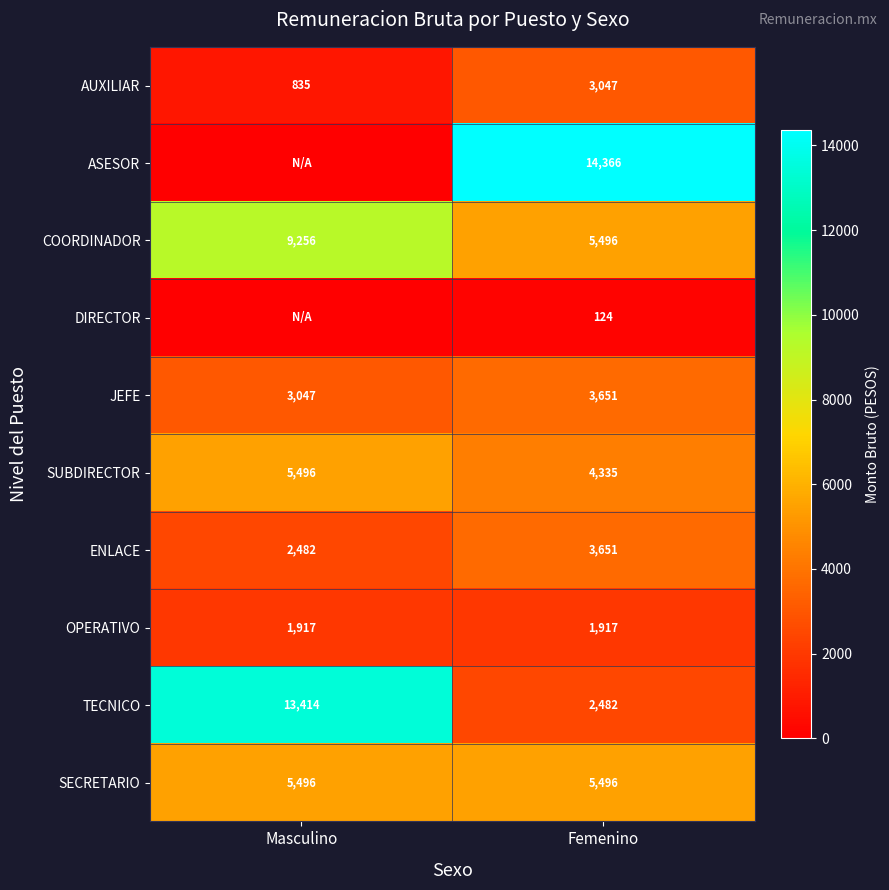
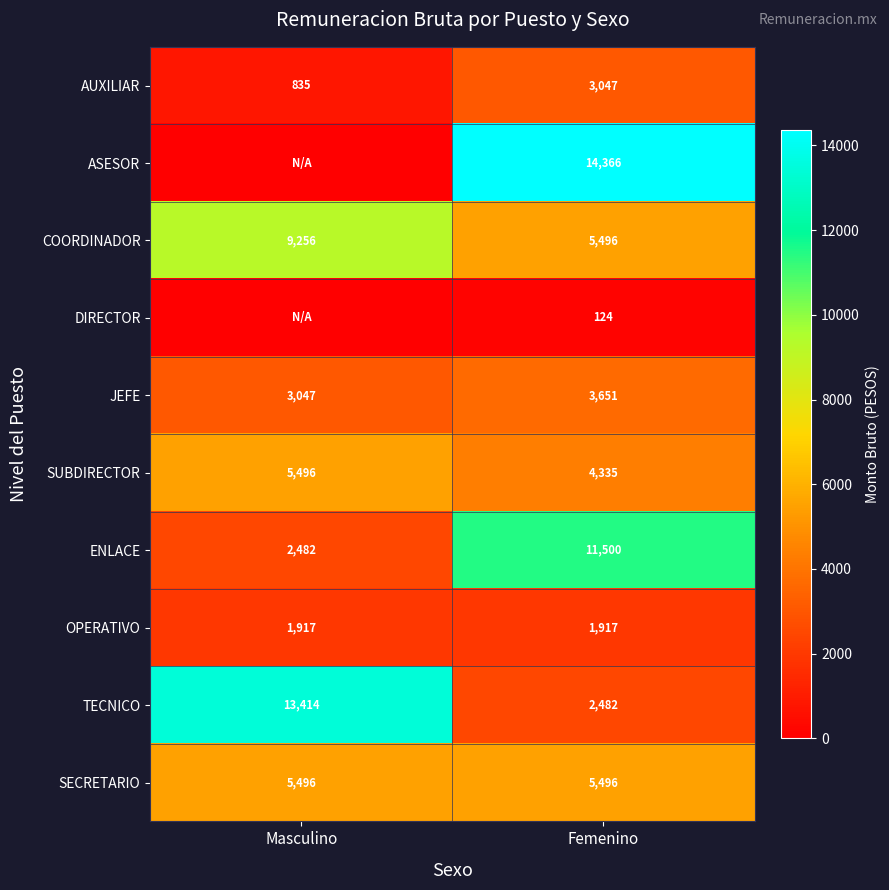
  {
    "AUXILIAR": {
      "Masculino": "835",
      "Femenino": "3,047"
    },
    "ASESOR": {
      "Femenino": "14,366"
    },
    "COORDINADOR": {
      "Masculino": "9,256",
      "Femenino": "5,496"
    },
    "DIRECTOR": {
      "Femenino": "124"
    },
    "JEFE": {
      "Masculino": "3,047",
      "Femenino": "3,651"
    },
    "SUBDIRECTOR": {
      "Masculino": "5,496",
      "Femenino": "4,335"
    },
    "ENLACE": {
      "Masculino": "2,482",
-     "Femenino": "3,651"
+     "Femenino": "11,500"
    },
    "OPERATIVO": {
      "Masculino": "1,917",
      "Femenino": "1,917"
    },
    "TECNICO": {
      "Masculino": "13,414",
      "Femenino": "2,482"
    },
    "SECRETARIO": {
      "Masculino": "5,496",
      "Femenino": "5,496"
    }
  }
